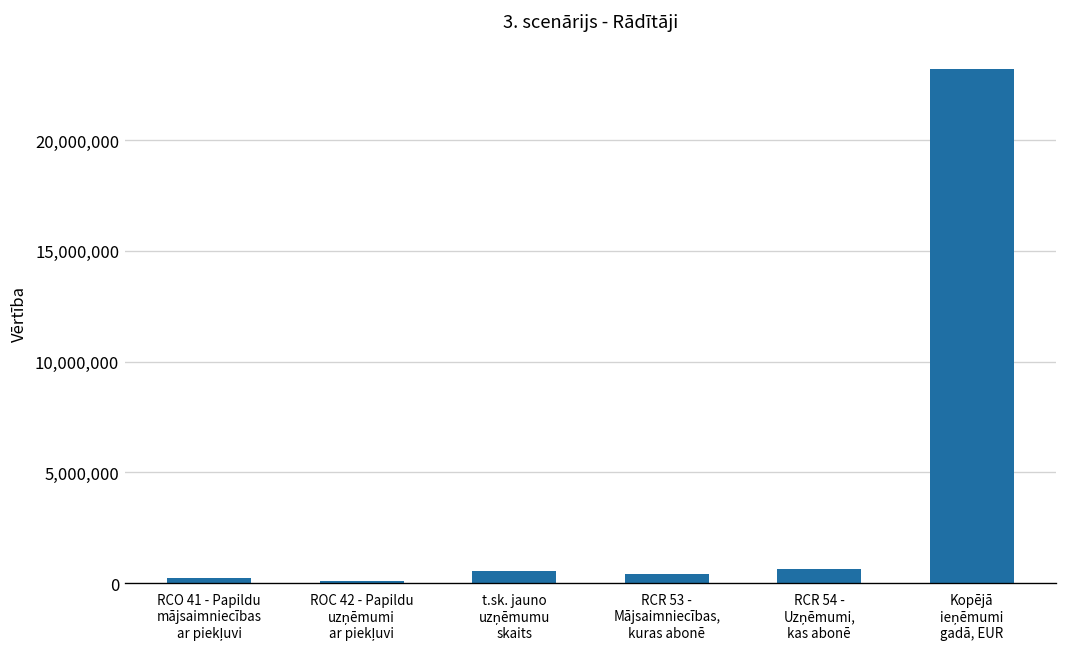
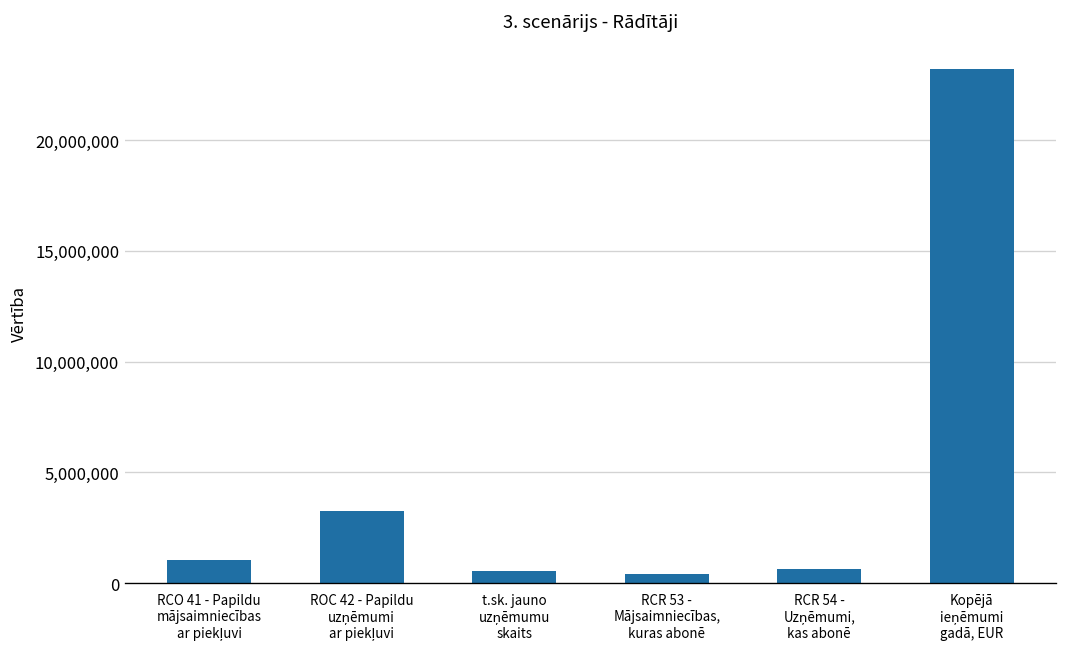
  {
-   "RCO 41 - Papildu mājsaimniecības ar piekļuvi": "300,000",
-   "ROC 42 - Papildu uzņēmumi ar piekļuvi": "100,000",
+   "RCO 41 - Papildu mājsaimniecības ar piekļuvi": "1,000,000",
+   "ROC 42 - Papildu uzņēmumi ar piekļuvi": "3,300,000",
    "t.sk. jauno uzņēmumu skaits": "500,000",
    "RCR 53 - Mājsaimniecības, kuras abonē": "400,000",
    "RCR 54 - Uzņēmumi, kas abonē": "600,000",
    "Kopējā ieņēmumi gadā, EUR": "23,200,000"
  }
